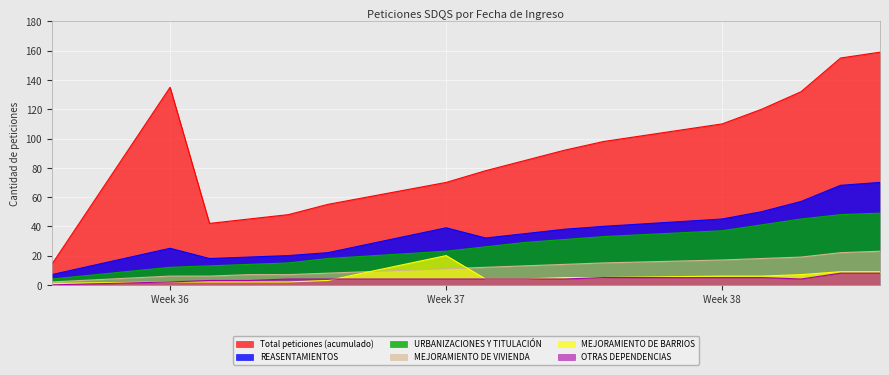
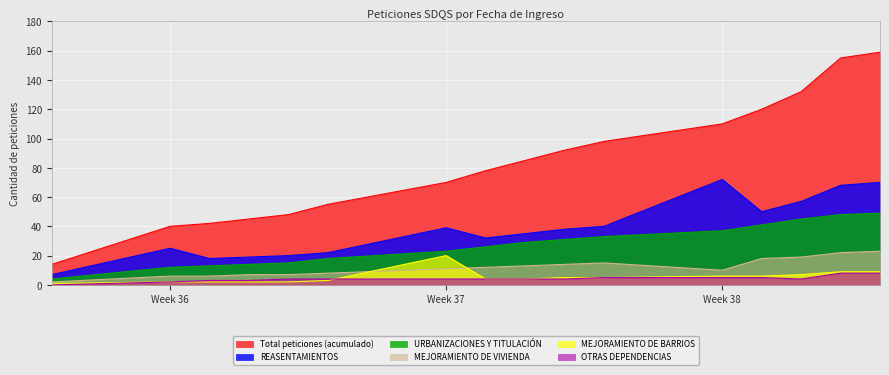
  {
    "Total peticiones (acumulado)": {
-     "Week 36": 135,
+     "Week 36": 40,
      "Week 37": 70,
      "Week 38": 110
    },
    "REASENTAMIENTOS": {
      "Week 36": 25,
      "Week 37": 39,
-     "Week 38": 45
+     "Week 38": 72
    },
    "URBANIZACIONES Y TITULACIÓN": {
      "Week 36": 12,
      "Week 37": 23,
      "Week 38": 37
    },
    "MEJORAMIENTO DE VIVIENDA": {
      "Week 36": 6,
      "Week 37": 11,
-     "Week 38": 17
+     "Week 38": 10
    },
    "MEJORAMIENTO DE BARRIOS": {
      "Week 37": 20
    },
    "OTRAS DEPENDENCIAS": {
      "Week 37": 4
    }
  }
